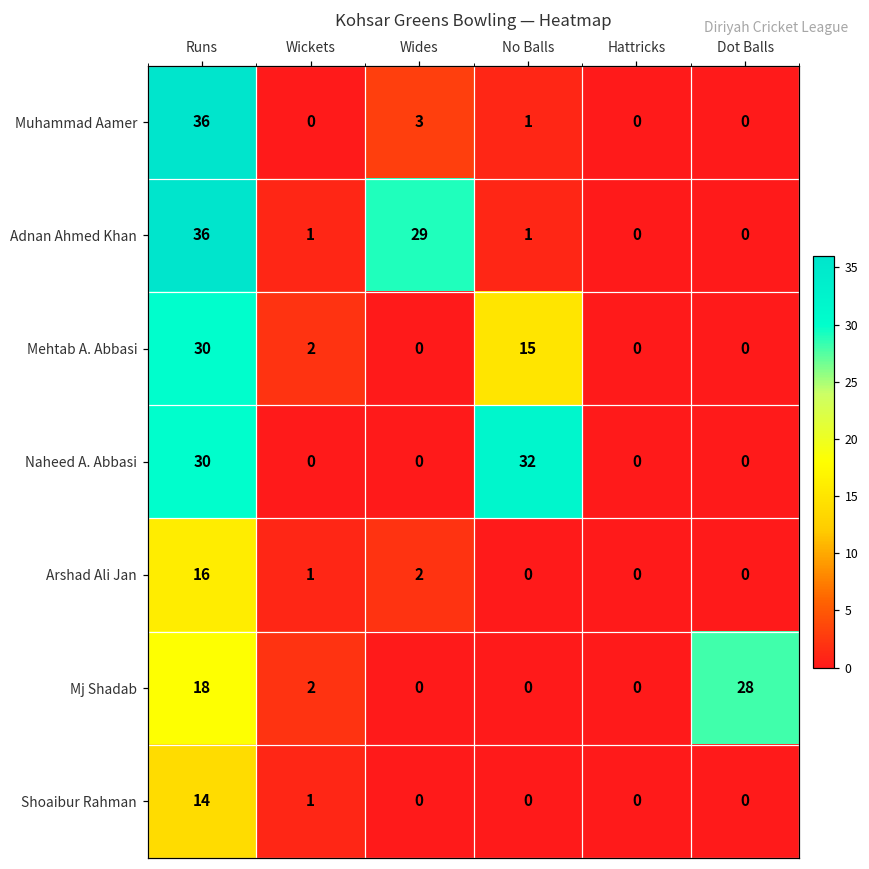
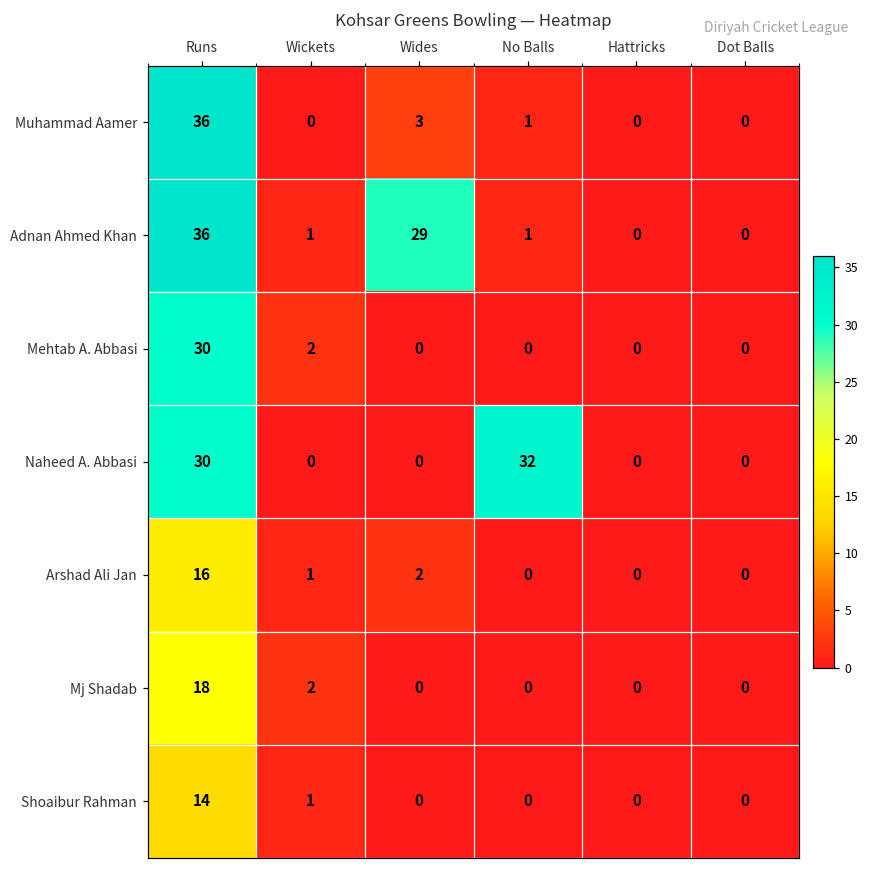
  {
    "Muhammad Aamer": {
      "Runs": 36,
      "Wickets": 0,
      "Wides": 3,
      "No Balls": 1,
      "Hattricks": 0,
      "Dot Balls": 0
    },
    "Adnan Ahmed Khan": {
      "Runs": 36,
      "Wickets": 1,
      "Wides": 29,
      "No Balls": 1,
      "Hattricks": 0,
      "Dot Balls": 0
    },
    "Mehtab A. Abbasi": {
      "Runs": 30,
      "Wickets": 2,
      "Wides": 0,
-     "No Balls": 15,
+     "No Balls": 0,
      "Hattricks": 0,
      "Dot Balls": 0
    },
    "Naheed A. Abbasi": {
      "Runs": 30,
      "Wickets": 0,
      "Wides": 0,
      "No Balls": 32,
      "Hattricks": 0,
      "Dot Balls": 0
    },
    "Arshad Ali Jan": {
      "Runs": 16,
      "Wickets": 1,
      "Wides": 2,
      "No Balls": 0,
      "Hattricks": 0,
      "Dot Balls": 0
    },
    "Mj Shadab": {
      "Runs": 18,
      "Wickets": 2,
      "Wides": 0,
      "No Balls": 0,
      "Hattricks": 0,
-     "Dot Balls": 28
+     "Dot Balls": 0
    },
    "Shoaibur Rahman": {
      "Runs": 14,
      "Wickets": 1,
      "Wides": 0,
      "No Balls": 0,
      "Hattricks": 0,
      "Dot Balls": 0
    }
  }
